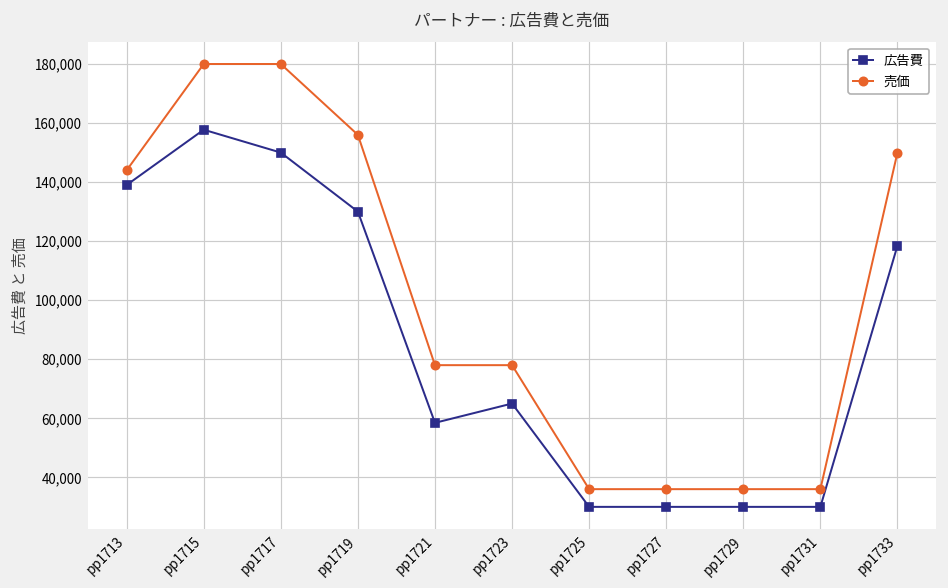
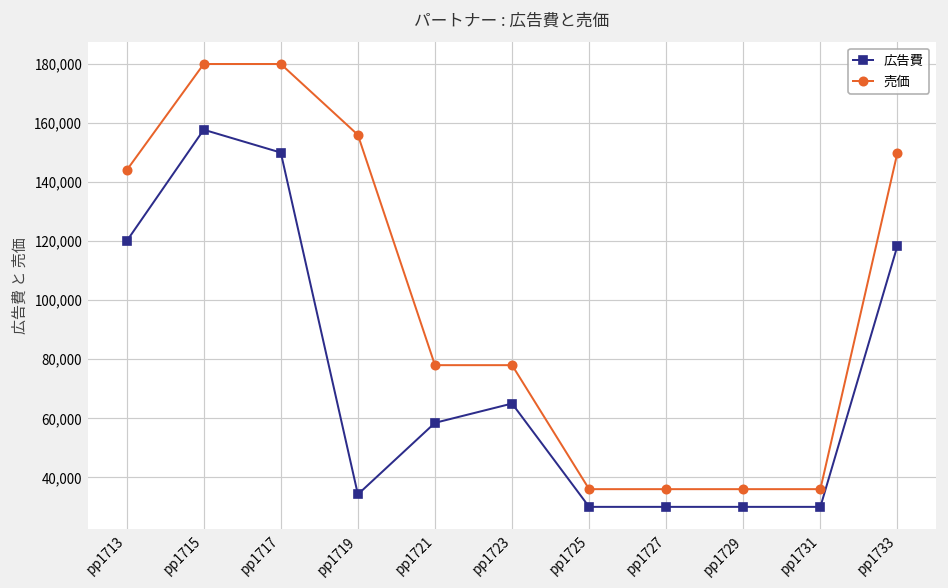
  {
    "広告費": {
-     "pp1713": "139,000",
+     "pp1713": "120,000",
      "pp1715": "158,000",
      "pp1717": "150,000",
-     "pp1719": "130,000",
+     "pp1719": "34,000",
      "pp1721": "58,000",
      "pp1723": "65,000",
      "pp1725": "30,000",
      "pp1727": "30,000",
      "pp1729": "30,000",
      "pp1731": "30,000",
      "pp1733": "118,000"
    },
    "売価": {
      "pp1713": "144,000",
      "pp1715": "180,000",
      "pp1717": "180,000",
      "pp1719": "156,000",
      "pp1721": "78,000",
      "pp1723": "78,000",
      "pp1725": "36,000",
      "pp1727": "36,000",
      "pp1729": "36,000",
      "pp1731": "36,000",
      "pp1733": "150,000"
    }
  }
